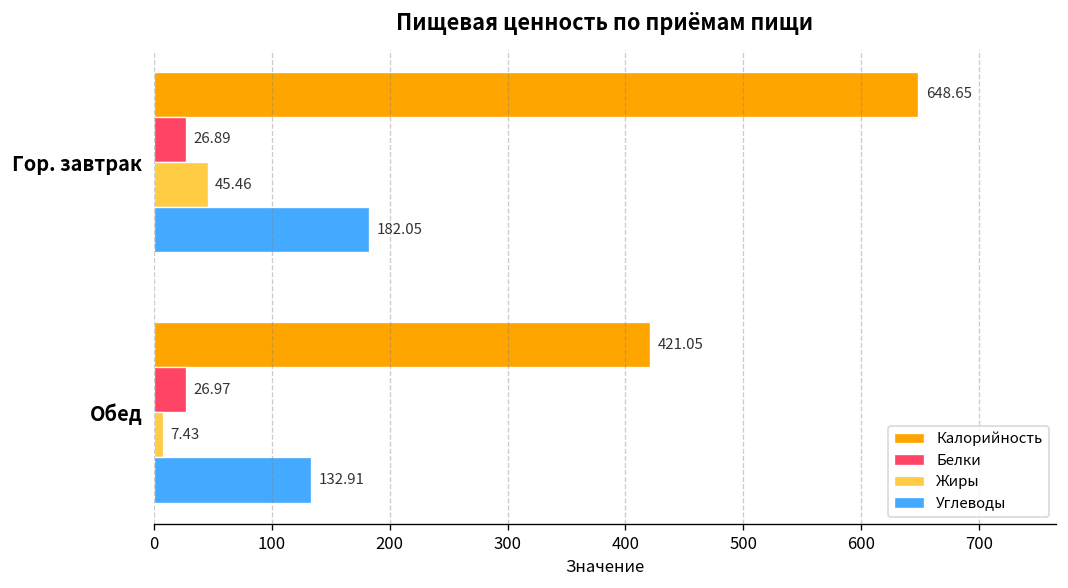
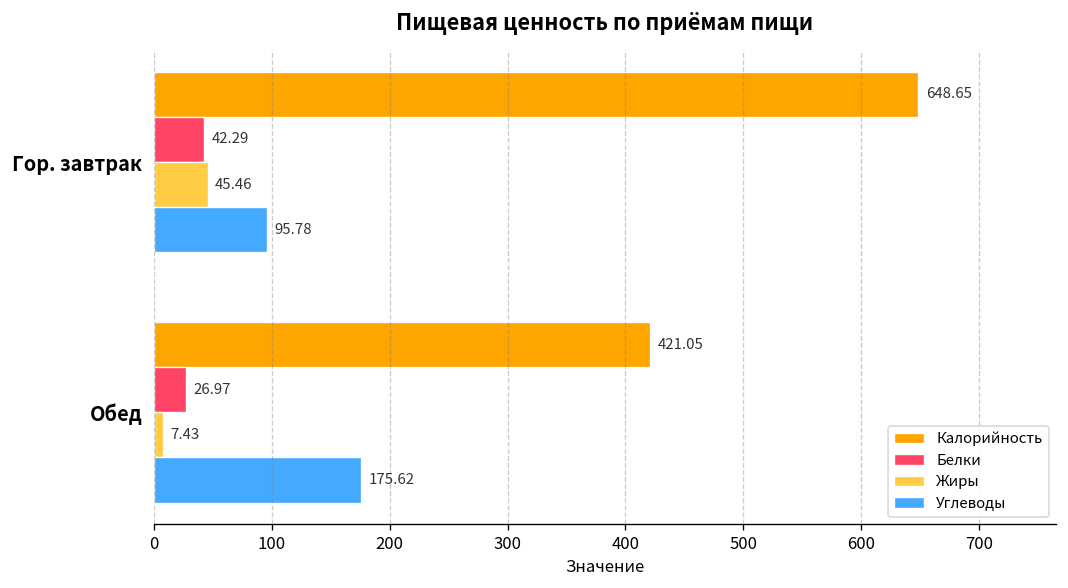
  {
    "Калорийность": {
      "Гор. завтрак": 648.65,
      "Обед": 421.05
    },
    "Белки": {
-     "Гор. завтрак": 26.89,
+     "Гор. завтрак": 42.29,
      "Обед": 26.97
    },
    "Жиры": {
      "Гор. завтрак": 45.46,
      "Обед": 7.43
    },
    "Углеводы": {
-     "Гор. завтрак": 182.05,
-     "Обед": 132.91
+     "Гор. завтрак": 95.78,
+     "Обед": 175.62
    }
  }
